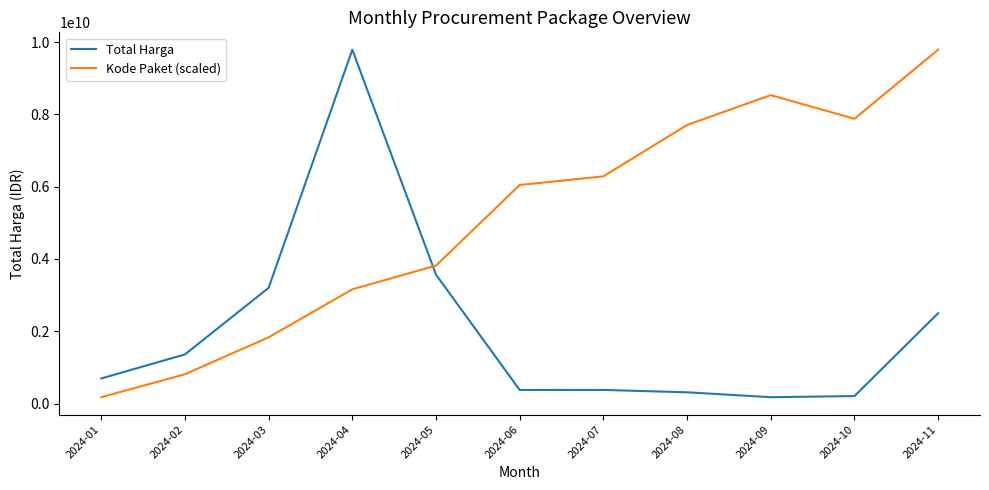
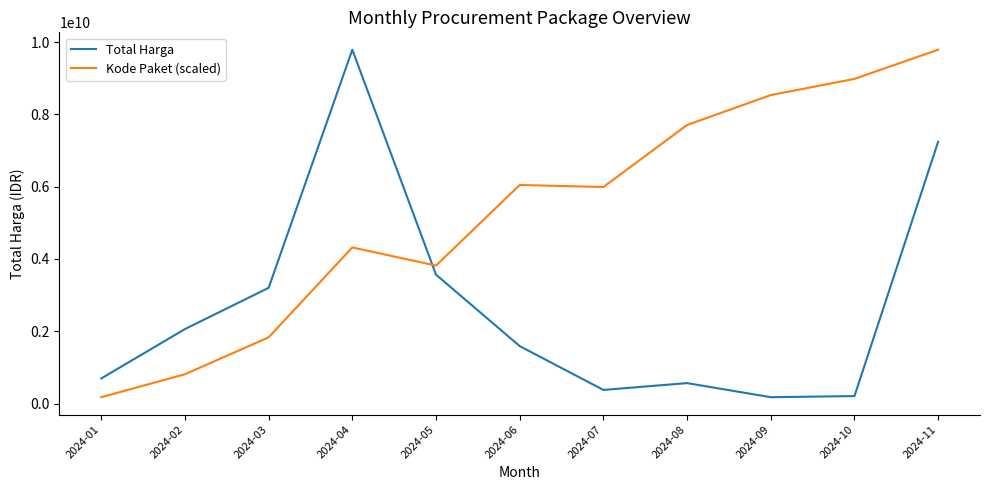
  {
    "Total Harga": {
      "2024-01": 700000000,
-     "2024-02": 1400000000,
+     "2024-02": 2100000000,
      "2024-03": 3200000000,
      "2024-04": 9800000000,
      "2024-05": 3600000000,
-     "2024-06": 400000000,
+     "2024-06": 1600000000,
      "2024-07": 400000000,
-     "2024-08": 300000000,
+     "2024-08": 600000000,
      "2024-09": 200000000,
      "2024-10": 200000000,
-     "2024-11": 2500000000
+     "2024-11": 7200000000
    },
    "Kode Paket (scaled)": {
      "2024-01": 200000000,
      "2024-02": 800000000,
      "2024-03": 1800000000,
-     "2024-04": 3200000000,
+     "2024-04": 4300000000,
      "2024-05": 3800000000,
      "2024-06": 6000000000,
-     "2024-07": 6300000000,
+     "2024-07": 6000000000,
      "2024-08": 7700000000,
      "2024-09": 8500000000,
-     "2024-10": 7900000000,
+     "2024-10": 9000000000,
      "2024-11": 9800000000
    }
  }
